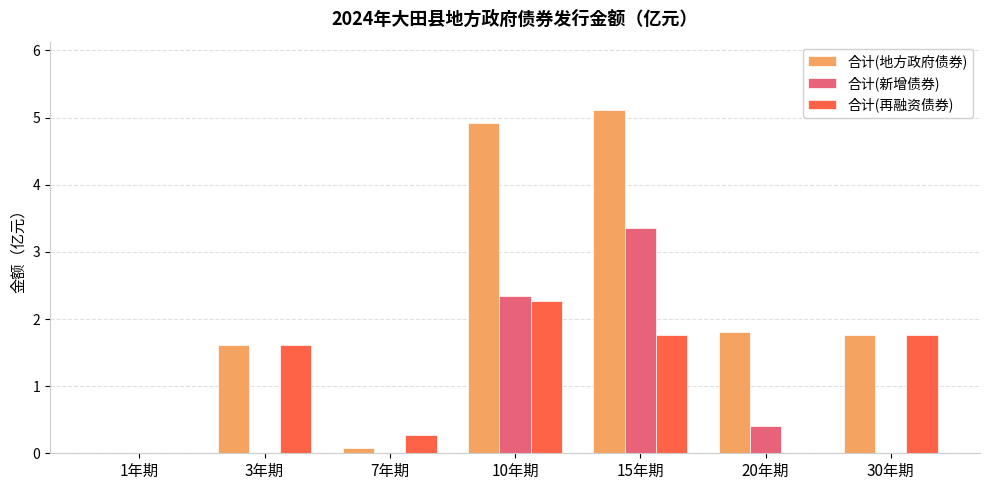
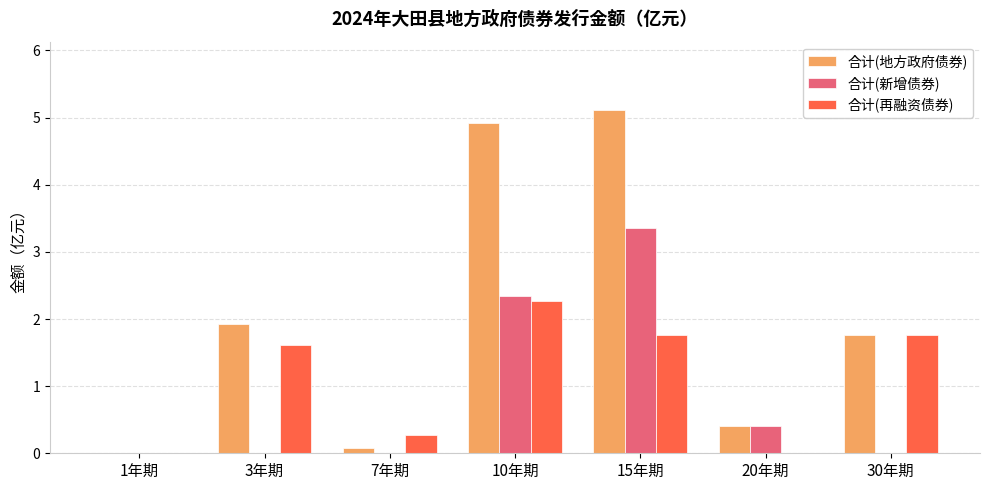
  {
    "合计(地方政府债券)": {
      "1年期": 0.0,
-     "3年期": 1.6,
+     "3年期": 1.9,
      "7年期": 0.1,
      "10年期": 4.9,
      "15年期": 5.1,
-     "20年期": 1.8,
+     "20年期": 0.4,
      "30年期": 1.8
    }
  }
